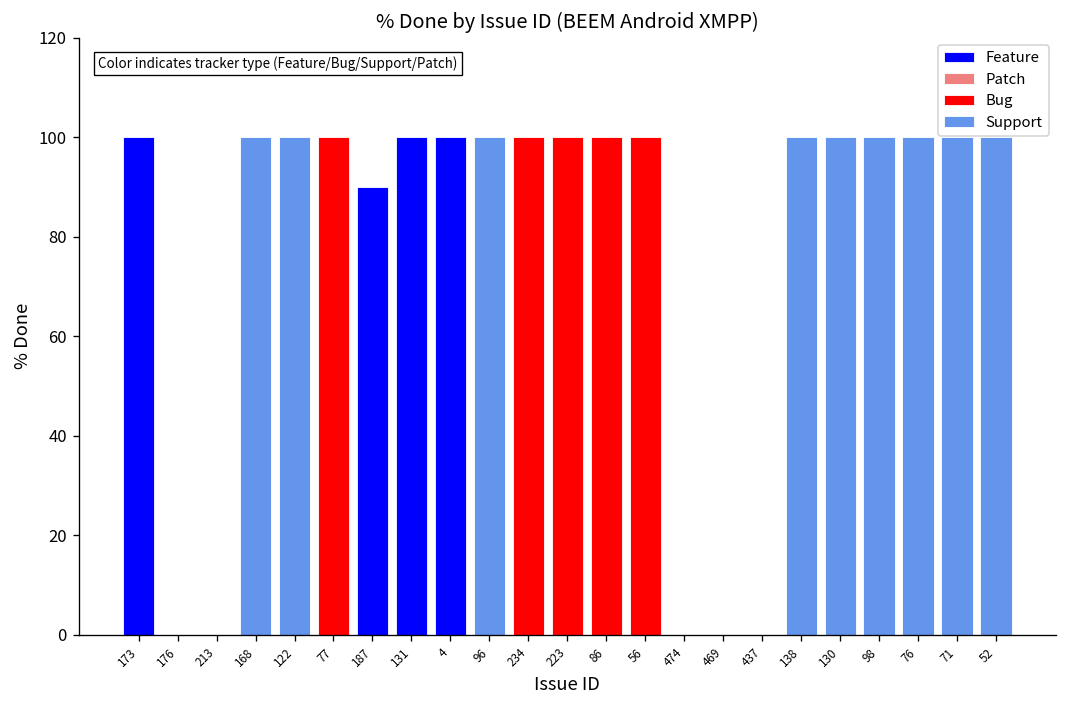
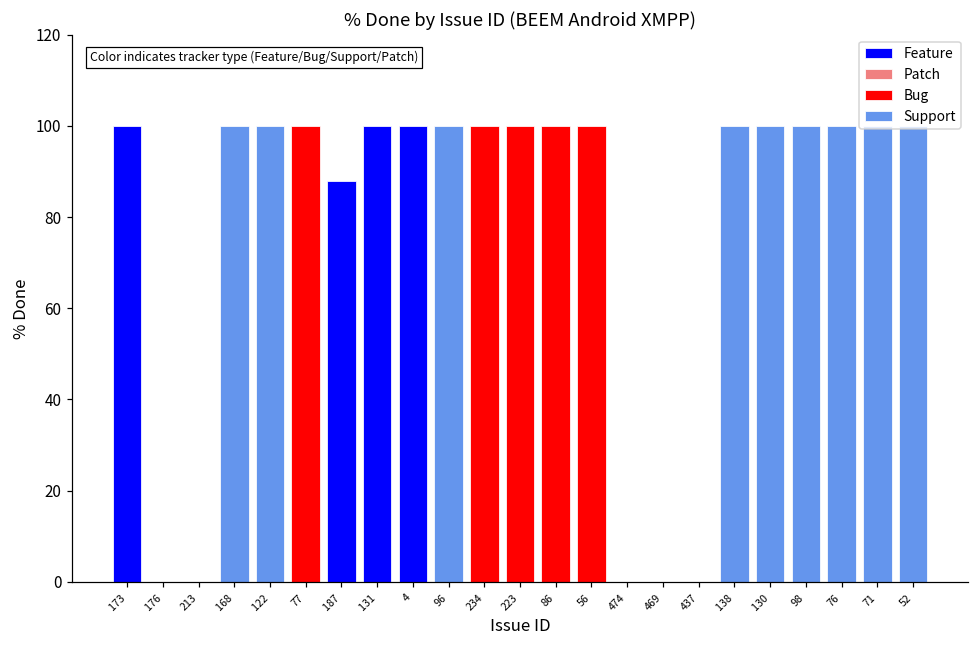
  {
    "173": 100,
    "176": 0,
    "213": 0,
    "168": 100,
    "122": 100,
    "77": 100,
-   "187": 90,
+   "187": 88,
    "131": 100,
    "4": 100,
    "96": 100,
    "234": 100,
    "223": 100,
    "86": 100,
    "56": 100,
    "474": 0,
    "469": 0,
    "437": 0,
    "138": 100,
    "130": 100,
    "98": 100,
    "76": 100
  }
